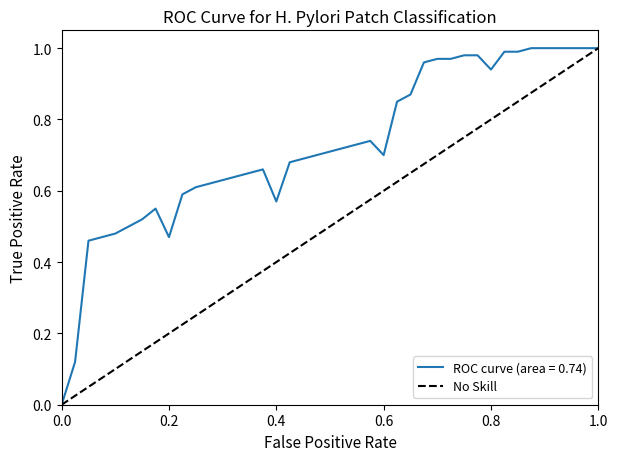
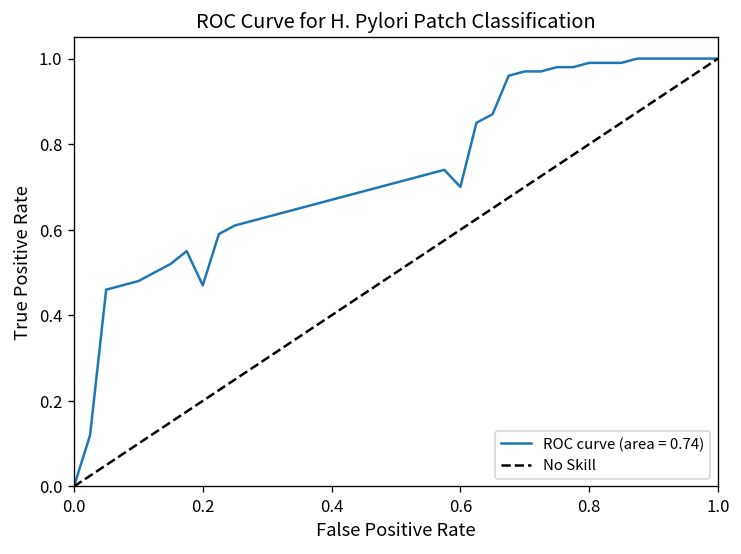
  {
    "ROC curve (area = 0.74)": {
      "0.2": 0.47,
-     "0.4": 0.57,
+     "0.4": 0.67,
      "0.6": 0.70,
-     "0.8": 0.94
+     "0.8": 0.99
    }
  }
